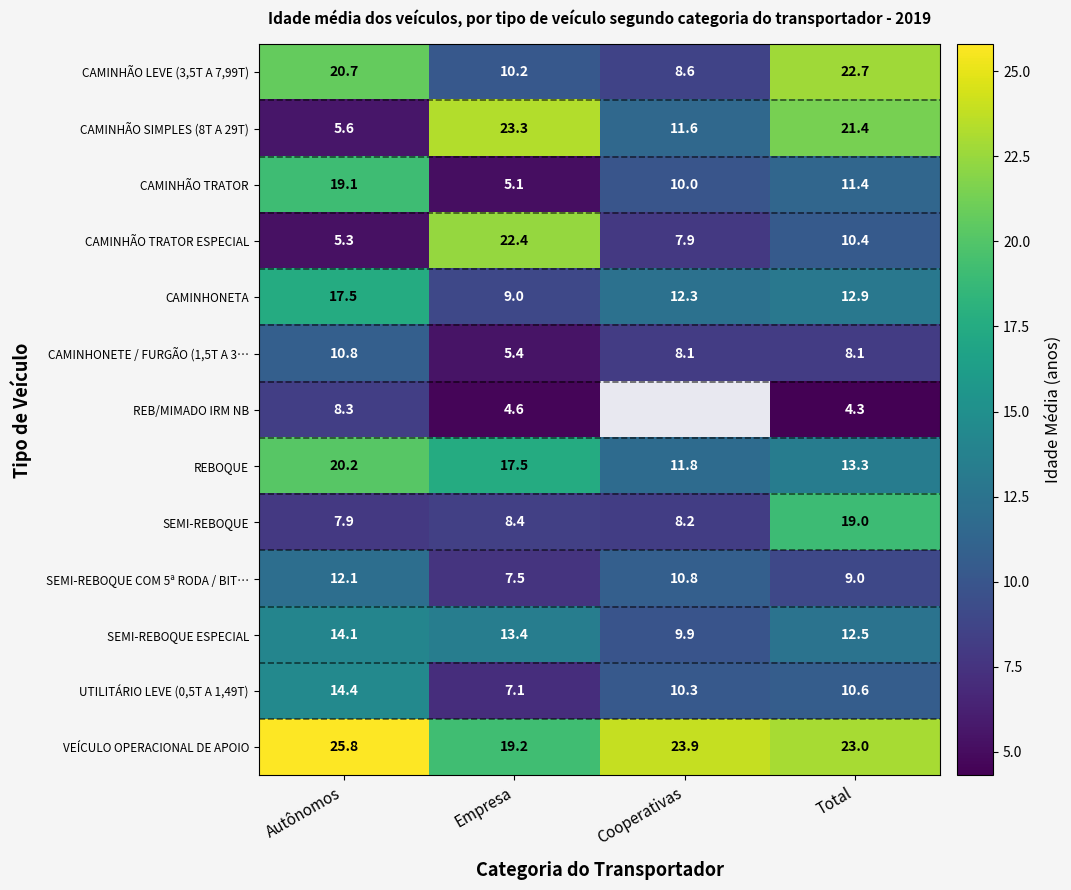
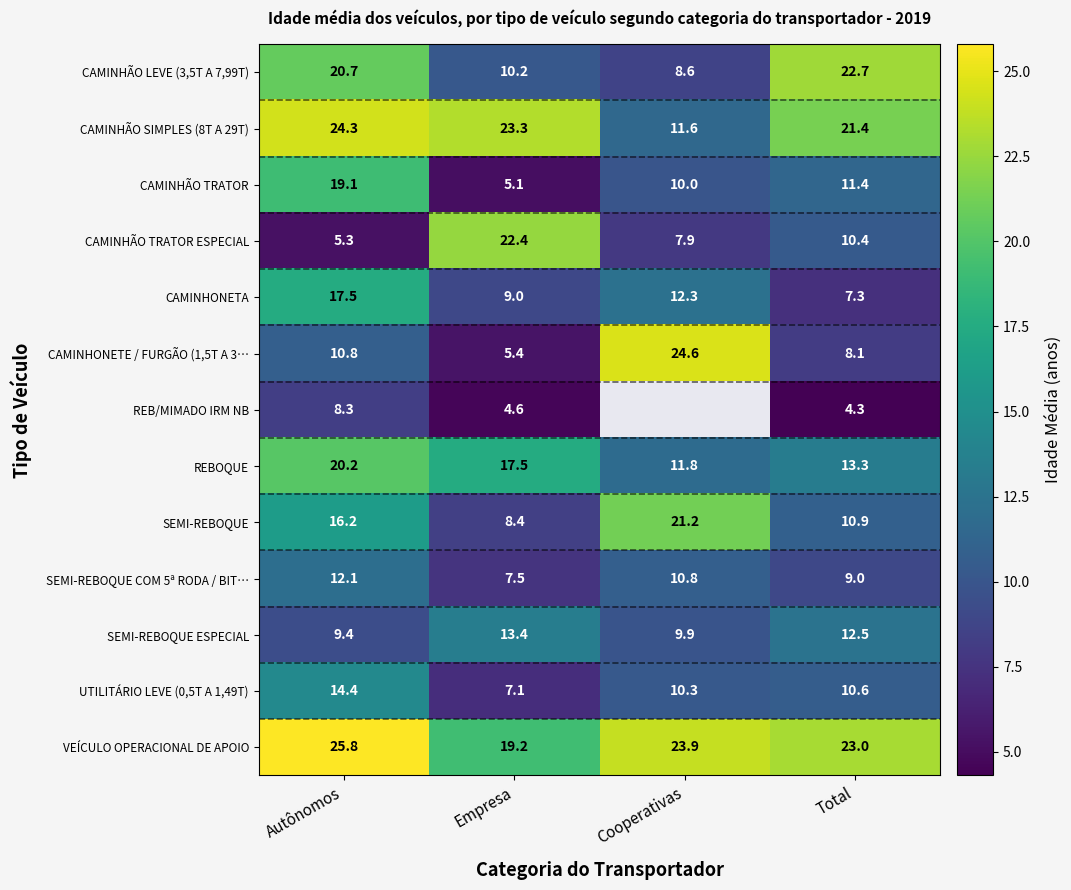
  {
    "CAMINHÃO LEVE (3,5T A 7,99T)": {
      "Autônomos": 20.7,
      "Empresa": 10.2,
      "Cooperativas": 8.6,
      "Total": 22.7
    },
    "CAMINHÃO SIMPLES (8T A 29T)": {
-     "Autônomos": 5.6,
+     "Autônomos": 24.3,
      "Empresa": 23.3,
      "Cooperativas": 11.6,
      "Total": 21.4
    },
    "CAMINHÃO TRATOR": {
      "Autônomos": 19.1,
      "Empresa": 5.1,
      "Cooperativas": 10.0,
      "Total": 11.4
    },
    "CAMINHÃO TRATOR ESPECIAL": {
      "Autônomos": 5.3,
      "Empresa": 22.4,
      "Cooperativas": 7.9,
      "Total": 10.4
    },
    "CAMINHONETA": {
      "Autônomos": 17.5,
      "Empresa": 9.0,
      "Cooperativas": 12.3,
-     "Total": 12.9
+     "Total": 7.3
    },
    "CAMINHONETE / FURGÃO (1,5T A 3…": {
      "Autônomos": 10.8,
      "Empresa": 5.4,
-     "Cooperativas": 8.1,
+     "Cooperativas": 24.6,
      "Total": 8.1
    },
    "REB/MIMADO IRM NB": {
      "Autônomos": 8.3,
      "Empresa": 4.6,
      "Total": 4.3
    },
    "REBOQUE": {
      "Autônomos": 20.2,
      "Empresa": 17.5,
      "Cooperativas": 11.8,
      "Total": 13.3
    },
    "SEMI-REBOQUE": {
-     "Autônomos": 7.9,
+     "Autônomos": 16.2,
      "Empresa": 8.4,
-     "Cooperativas": 8.2,
-     "Total": 19.0
+     "Cooperativas": 21.2,
+     "Total": 10.9
    },
    "SEMI-REBOQUE COM 5ª RODA / BIT…": {
      "Autônomos": 12.1,
      "Empresa": 7.5,
      "Cooperativas": 10.8,
      "Total": 9.0
    },
    "SEMI-REBOQUE ESPECIAL": {
-     "Autônomos": 14.1,
+     "Autônomos": 9.4,
      "Empresa": 13.4,
      "Cooperativas": 9.9,
      "Total": 12.5
    },
    "UTILITÁRIO LEVE (0,5T A 1,49T)": {
      "Autônomos": 14.4,
      "Empresa": 7.1,
      "Cooperativas": 10.3,
      "Total": 10.6
    },
    "VEÍCULO OPERACIONAL DE APOIO": {
      "Autônomos": 25.8,
      "Empresa": 19.2,
      "Cooperativas": 23.9,
      "Total": 23.0
    }
  }
